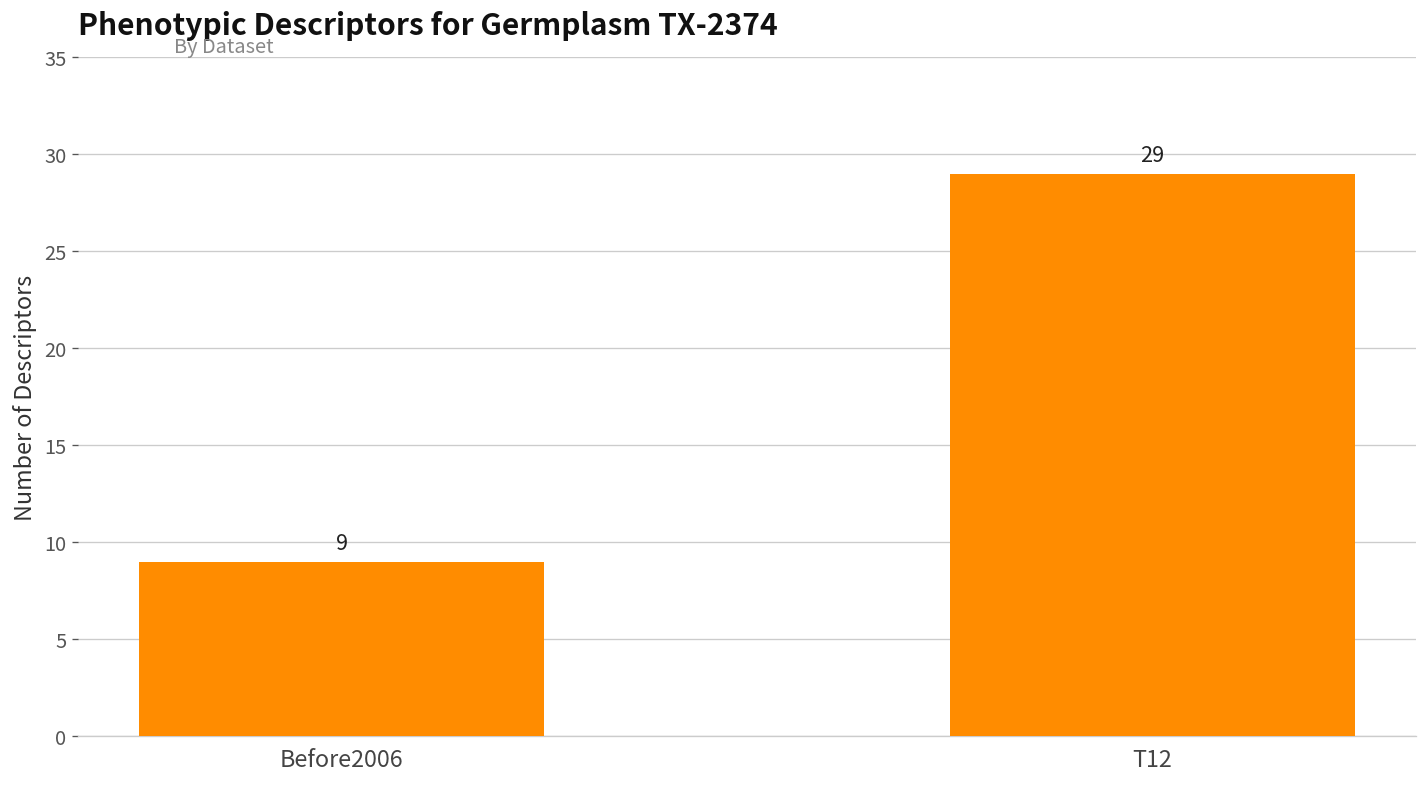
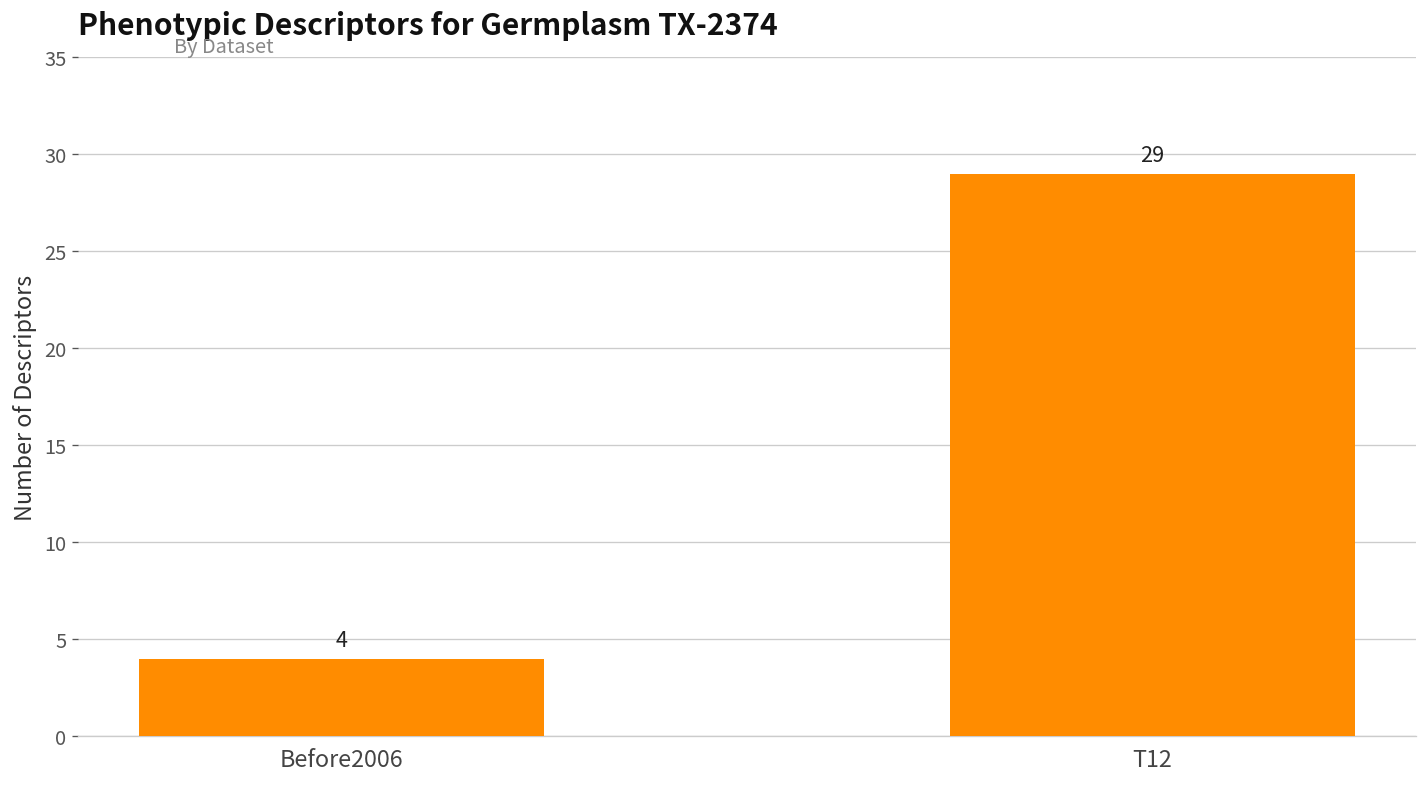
  {
-   "Before2006": 9,
+   "Before2006": 4,
    "T12": 29
  }
